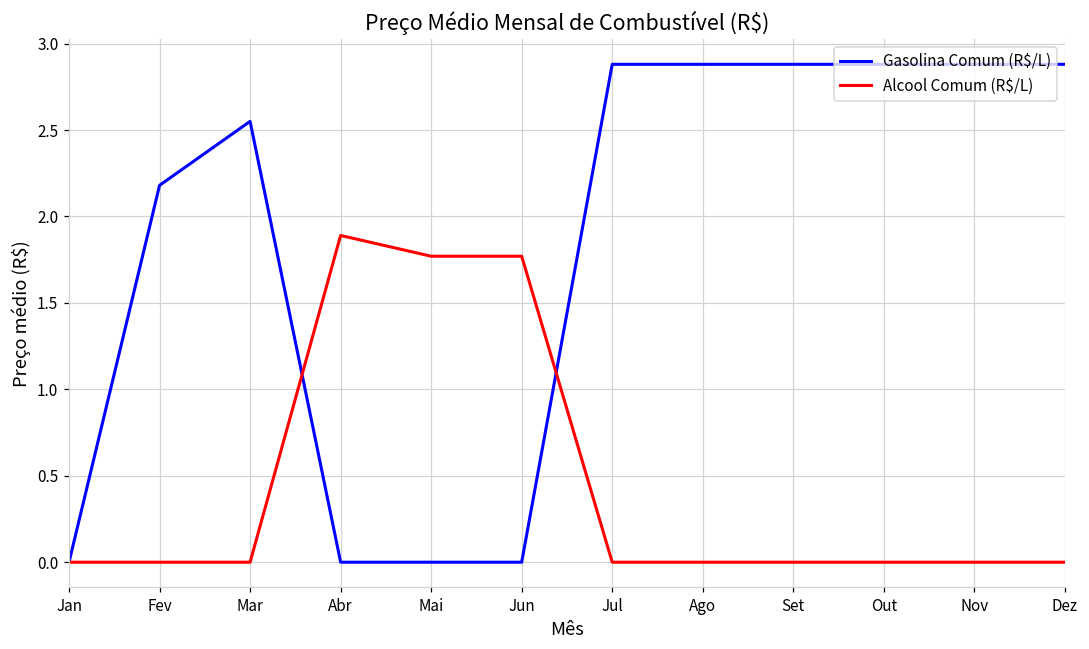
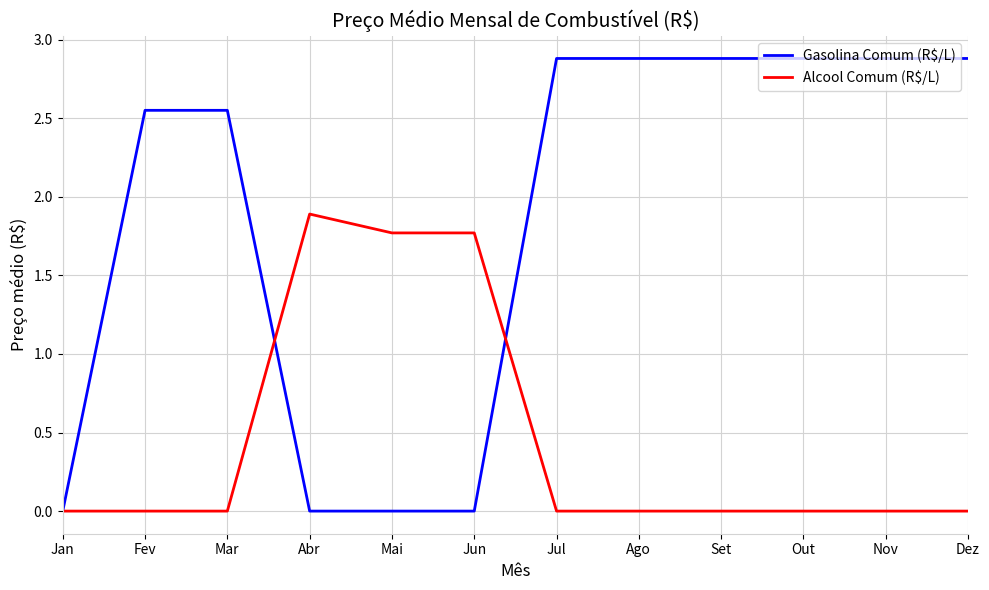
  {
    "Gasolina Comum (R$/L)": {
-     "Fev": 2.18,
+     "Fev": 2.55,
      "Mar": 2.55,
      "Abr": 0.00,
      "Mai": 0.00,
      "Jun": 0.00,
      "Jul": 2.88,
      "Ago": 2.88,
      "Set": 2.88,
      "Dez": 2.88
    },
    "Alcool Comum (R$/L)": {
      "Fev": 0.00,
      "Mar": 0.00,
      "Abr": 1.89,
      "Mai": 1.77,
      "Jun": 1.77,
      "Jul": 0.00,
      "Ago": 0.00,
      "Set": 0.00,
      "Out": 0.00,
      "Nov": 0.00,
      "Dez": 0.00
    }
  }
